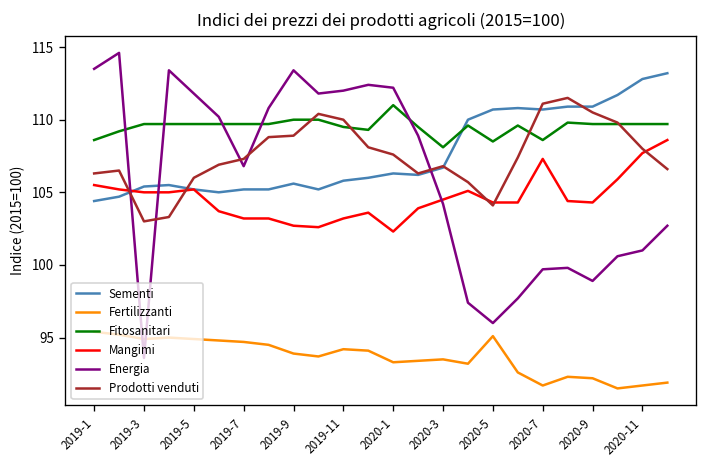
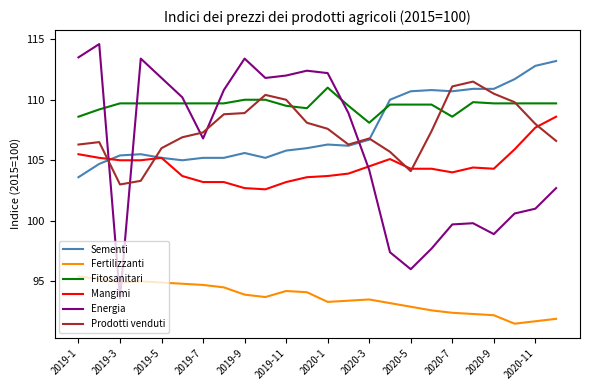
  {
    "Sementi": {
-     "2019-1": 104.4,
+     "2019-1": 103.6,
      "2019-3": 105.4,
      "2019-7": 105.2,
      "2019-9": 105.6,
      "2019-11": 105.8,
      "2020-1": 106.3,
      "2020-5": 110.7,
      "2020-7": 110.7,
      "2020-9": 110.9,
      "2020-11": 112.8
    },
    "Fertilizzanti": {
      "2019-7": 94.7,
      "2019-9": 93.9,
      "2019-11": 94.2,
      "2020-1": 93.3,
      "2020-3": 93.5,
-     "2020-5": 95.1,
-     "2020-7": 91.7,
+     "2020-5": 92.9,
+     "2020-7": 92.4,
      "2020-9": 92.2,
      "2020-11": 91.7
    },
    "Fitosanitari": {
      "2019-1": 108.6,
      "2019-3": 109.7,
      "2019-5": 109.7,
      "2019-7": 109.7,
      "2019-9": 110.0,
      "2019-11": 109.5,
      "2020-1": 111.0,
      "2020-3": 108.1,
-     "2020-5": 108.5,
+     "2020-5": 109.6,
      "2020-7": 108.6,
      "2020-9": 109.7,
      "2020-11": 109.7
    },
    "Mangimi": {
      "2019-1": 105.5,
      "2019-3": 105.0,
      "2019-7": 103.2,
      "2019-9": 102.7,
      "2019-11": 103.2,
-     "2020-1": 102.3,
+     "2020-1": 103.7,
      "2020-3": 104.5,
-     "2020-7": 107.3,
+     "2020-7": 104.0,
      "2020-9": 104.3,
      "2020-11": 107.7
    },
    "Energia": {
      "2019-1": 113.5,
      "2019-5": 111.8,
      "2019-7": 106.8,
      "2019-9": 113.4,
      "2019-11": 112.0,
      "2020-1": 112.2,
      "2020-3": 104.2,
      "2020-5": 96.0,
      "2020-7": 99.7,
      "2020-9": 98.9,
      "2020-11": 101.0
    },
    "Prodotti venduti": {
      "2019-1": 106.3,
      "2019-3": 103.0,
      "2019-5": 106.0,
      "2019-7": 107.3,
      "2019-9": 108.9,
      "2019-11": 110.0,
      "2020-1": 107.6,
      "2020-7": 111.1,
      "2020-9": 110.5,
      "2020-11": 108.0
    }
  }
